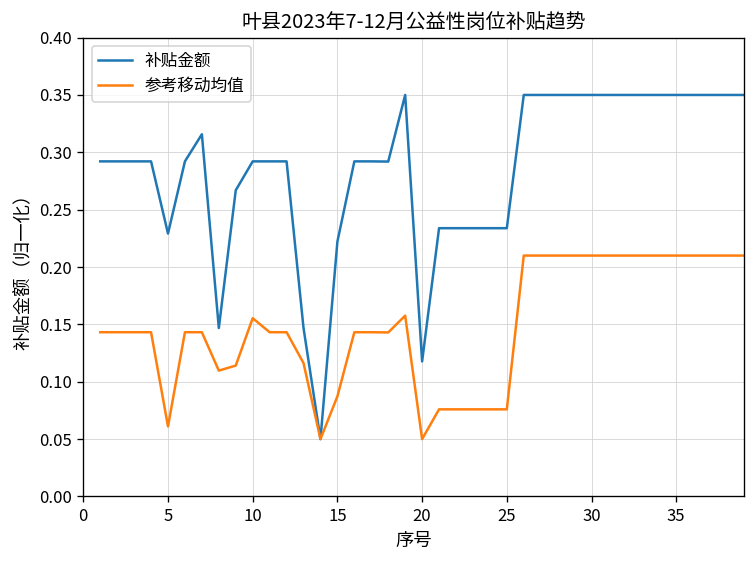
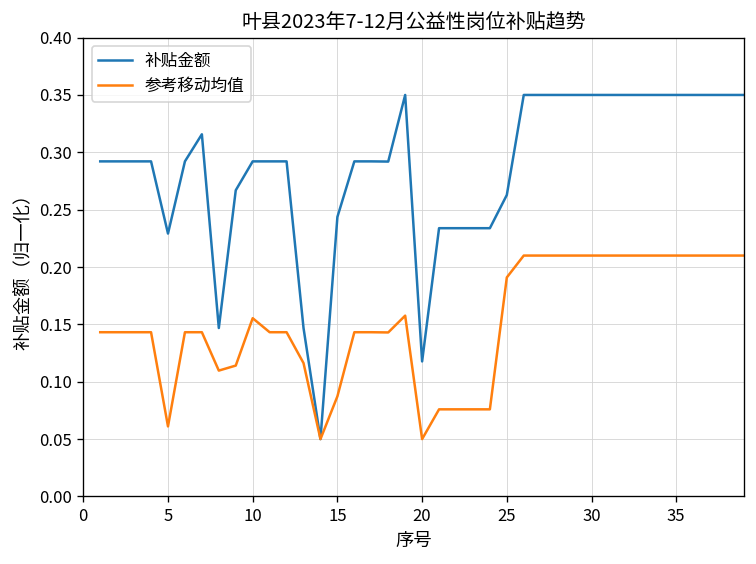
  {
    "补贴金额": {
      "5": 0.23,
      "10": 0.29,
-     "15": 0.22,
+     "15": 0.24,
      "20": 0.12,
-     "25": 0.23,
+     "25": 0.26,
      "30": 0.35,
      "35": 0.35
    },
    "参考移动均值": {
      "5": 0.06,
      "10": 0.16,
      "15": 0.09,
      "20": 0.05,
-     "25": 0.08,
+     "25": 0.19,
      "30": 0.21,
      "35": 0.21
    }
  }
